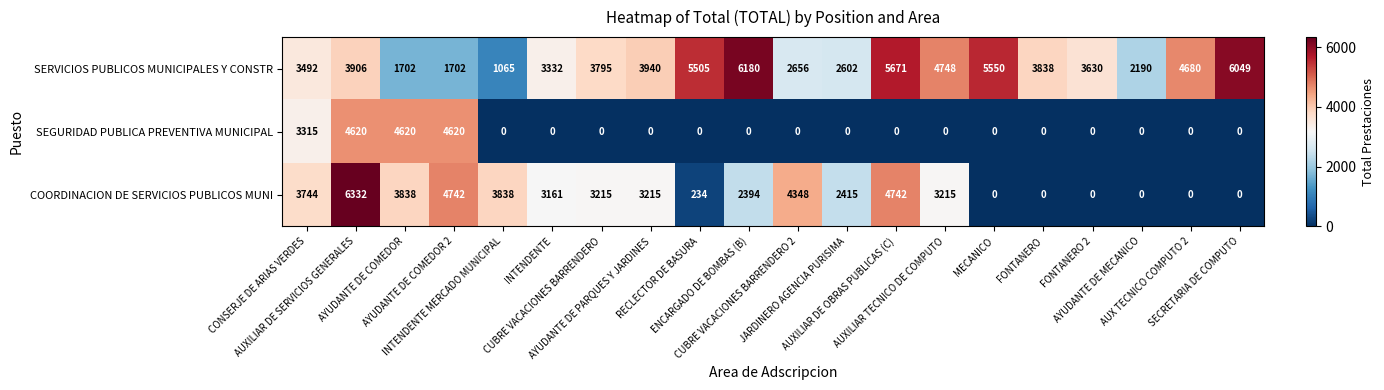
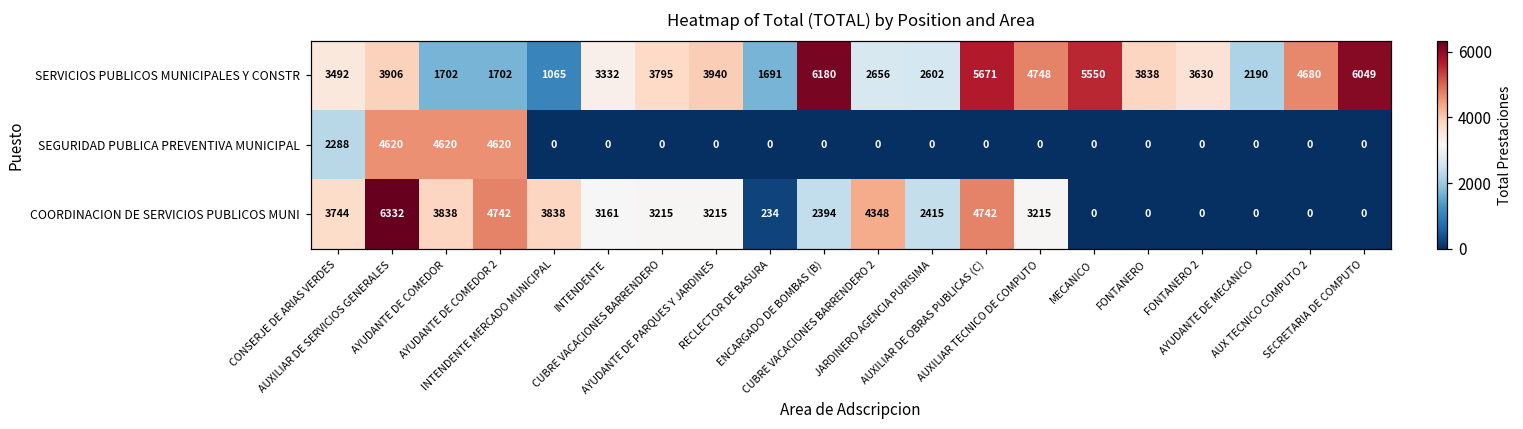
  {
    "SERVICIOS PUBLICOS MUNICIPALES Y CONSTR": {
      "CONSERJE DE ARIAS VERDES": 3492,
      "AUXILIAR DE SERVICIOS GENERALES": 3906,
      "AYUDANTE DE COMEDOR": 1702,
      "AYUDANTE DE COMEDOR 2": 1702,
      "INTENDENTE MERCADO MUNICIPAL": 1065,
      "INTENDENTE": 3332,
      "CUBRE VACACIONES BARRENDERO": 3795,
      "AYUDANTE DE PARQUES Y JARDINES": 3940,
-     "RECLECTOR DE BASURA": 5505,
+     "RECLECTOR DE BASURA": 1691,
      "ENCARGADO DE BOMBAS (B)": 6180,
      "CUBRE VACACIONES BARRENDERO 2": 2656,
      "JARDINERO AGENCIA PURISIMA": 2602,
      "AUXILIAR DE OBRAS PUBLICAS (C)": 5671,
      "AUXILIAR TECNICO DE COMPUTO": 4748,
      "MECANICO": 5550,
      "FONTANERO": 3838,
      "FONTANERO 2": 3630,
      "AYUDANTE DE MECANICO": 2190,
      "AUX TECNICO COMPUTO 2": 4680,
      "SECRETARIA DE COMPUTO": 6049
    },
    "SEGURIDAD PUBLICA PREVENTIVA MUNICIPAL": {
-     "CONSERJE DE ARIAS VERDES": 3315,
+     "CONSERJE DE ARIAS VERDES": 2288,
      "AUXILIAR DE SERVICIOS GENERALES": 4620,
      "AYUDANTE DE COMEDOR": 4620,
      "AYUDANTE DE COMEDOR 2": 4620,
      "INTENDENTE MERCADO MUNICIPAL": 0,
      "INTENDENTE": 0,
      "CUBRE VACACIONES BARRENDERO": 0,
      "AYUDANTE DE PARQUES Y JARDINES": 0,
      "RECLECTOR DE BASURA": 0,
      "ENCARGADO DE BOMBAS (B)": 0,
      "CUBRE VACACIONES BARRENDERO 2": 0,
      "JARDINERO AGENCIA PURISIMA": 0,
      "AUXILIAR DE OBRAS PUBLICAS (C)": 0,
      "AUXILIAR TECNICO DE COMPUTO": 0,
      "MECANICO": 0,
      "FONTANERO": 0,
      "FONTANERO 2": 0,
      "AYUDANTE DE MECANICO": 0,
      "AUX TECNICO COMPUTO 2": 0,
      "SECRETARIA DE COMPUTO": 0
    },
    "COORDINACION DE SERVICIOS PUBLICOS MUNI": {
      "CONSERJE DE ARIAS VERDES": 3744,
      "AUXILIAR DE SERVICIOS GENERALES": 6332,
      "AYUDANTE DE COMEDOR": 3838,
      "AYUDANTE DE COMEDOR 2": 4742,
      "INTENDENTE MERCADO MUNICIPAL": 3838,
      "INTENDENTE": 3161,
      "CUBRE VACACIONES BARRENDERO": 3215,
      "AYUDANTE DE PARQUES Y JARDINES": 3215,
      "RECLECTOR DE BASURA": 234,
      "ENCARGADO DE BOMBAS (B)": 2394,
      "CUBRE VACACIONES BARRENDERO 2": 4348,
      "JARDINERO AGENCIA PURISIMA": 2415,
      "AUXILIAR DE OBRAS PUBLICAS (C)": 4742,
      "AUXILIAR TECNICO DE COMPUTO": 3215,
      "MECANICO": 0,
      "FONTANERO": 0,
      "FONTANERO 2": 0,
      "AYUDANTE DE MECANICO": 0,
      "AUX TECNICO COMPUTO 2": 0,
      "SECRETARIA DE COMPUTO": 0
    }
  }
